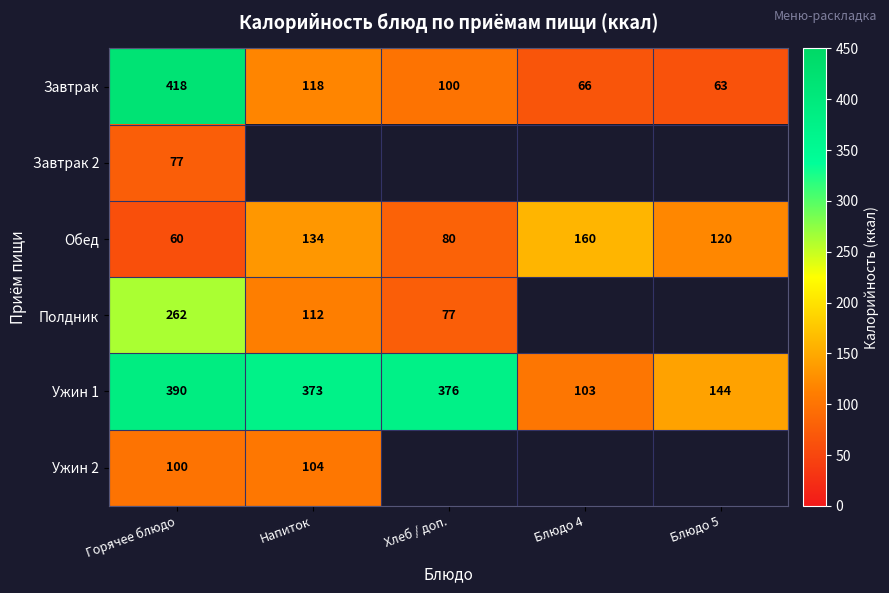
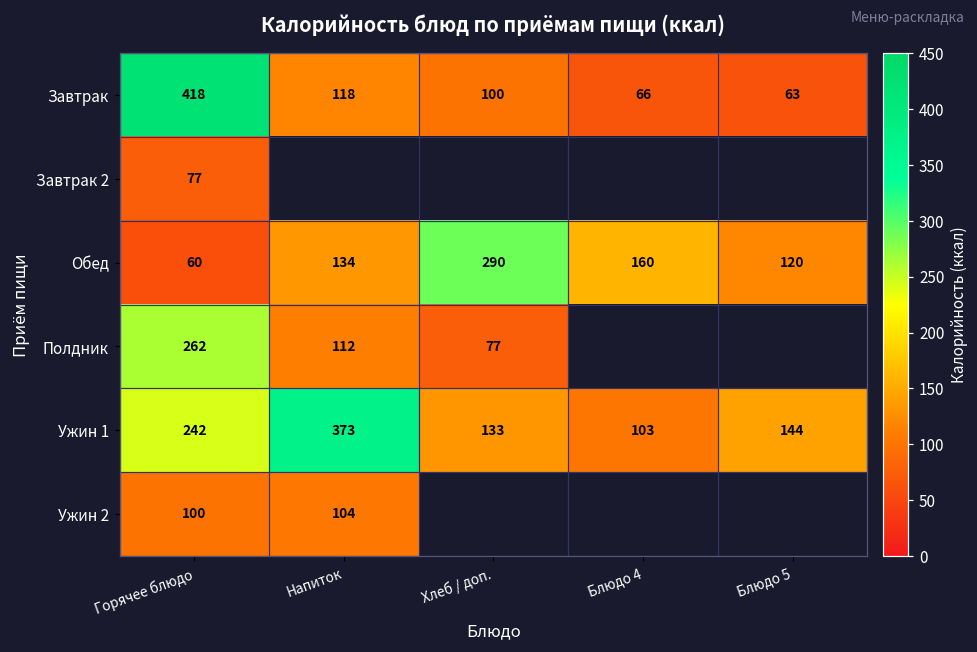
  {
    "Завтрак": {
      "Горячее блюдо": 418,
      "Напиток": 118,
      "Хлеб / доп.": 100,
      "Блюдо 4": 66,
      "Блюдо 5": 63
    },
    "Завтрак 2": {
      "Горячее блюдо": 77
    },
    "Обед": {
      "Горячее блюдо": 60,
      "Напиток": 134,
-     "Хлеб / доп.": 80,
+     "Хлеб / доп.": 290,
      "Блюдо 4": 160,
      "Блюдо 5": 120
    },
    "Полдник": {
      "Горячее блюдо": 262,
      "Напиток": 112,
      "Хлеб / доп.": 77
    },
    "Ужин 1": {
-     "Горячее блюдо": 390,
+     "Горячее блюдо": 242,
      "Напиток": 373,
-     "Хлеб / доп.": 376,
+     "Хлеб / доп.": 133,
      "Блюдо 4": 103,
      "Блюдо 5": 144
    },
    "Ужин 2": {
      "Горячее блюдо": 100,
      "Напиток": 104
    }
  }
